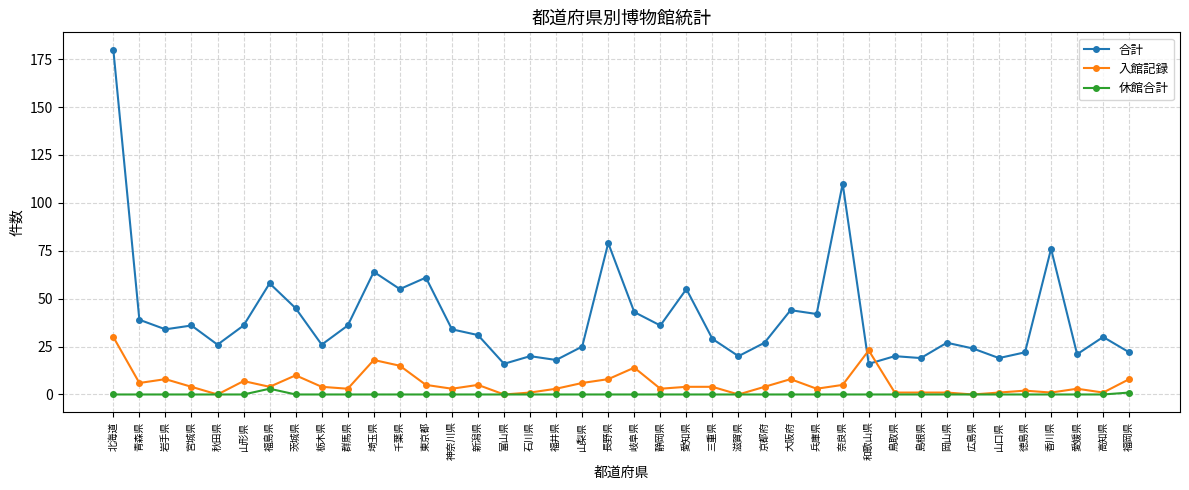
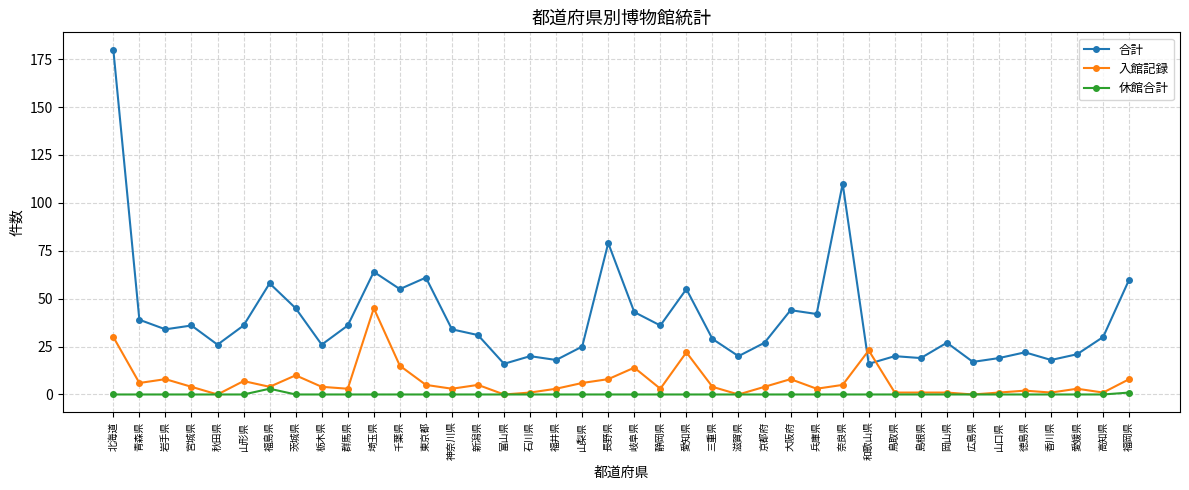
  {
    "合計": {
      "北海道": 180,
      "青森県": 39,
      "岩手県": 34,
      "宮城県": 36,
      "秋田県": 26,
      "山形県": 36,
      "福島県": 58,
      "茨城県": 45,
      "栃木県": 26,
      "群馬県": 36,
      "埼玉県": 64,
      "千葉県": 55,
      "東京都": 61,
      "神奈川県": 34,
      "新潟県": 31,
      "富山県": 16,
      "石川県": 20,
      "福井県": 18,
      "山梨県": 25,
      "長野県": 79,
      "岐阜県": 43,
      "静岡県": 36,
      "愛知県": 55,
      "三重県": 29,
      "滋賀県": 20,
      "京都府": 27,
      "大阪府": 44,
      "兵庫県": 42,
      "奈良県": 110,
      "和歌山県": 16,
      "鳥取県": 20,
      "島根県": 19,
      "岡山県": 27,
-     "広島県": 24,
+     "広島県": 17,
      "山口県": 19,
      "徳島県": 22,
-     "香川県": 76,
+     "香川県": 18,
      "愛媛県": 21,
      "高知県": 30,
-     "福岡県": 22
+     "福岡県": 60
    },
    "入館記録": {
      "北海道": 30,
      "青森県": 6,
      "岩手県": 8,
      "宮城県": 4,
      "山形県": 7,
      "茨城県": 10,
      "栃木県": 4,
      "群馬県": 3,
-     "埼玉県": 18,
+     "埼玉県": 45,
      "千葉県": 15,
      "東京都": 5,
      "神奈川県": 3,
      "新潟県": 5,
      "福井県": 3,
      "山梨県": 6,
      "長野県": 8,
      "岐阜県": 14,
      "静岡県": 3,
-     "愛知県": 4,
+     "愛知県": 22,
      "三重県": 4,
      "京都府": 4,
      "大阪府": 8,
      "兵庫県": 3,
      "奈良県": 5,
      "和歌山県": 23,
      "徳島県": 2,
      "愛媛県": 3,
      "福岡県": 8
    },
    "休館合計": {
      "北海道": 0,
      "青森県": 0,
      "岩手県": 0,
      "宮城県": 0,
      "山形県": 0,
      "茨城県": 0,
      "栃木県": 0,
      "群馬県": 0,
      "埼玉県": 0,
      "千葉県": 0,
      "東京都": 0,
      "神奈川県": 0,
      "新潟県": 0,
      "福井県": 0,
      "山梨県": 0,
      "長野県": 0,
      "岐阜県": 0,
      "静岡県": 0,
      "愛知県": 0,
      "三重県": 0,
      "京都府": 0,
      "大阪府": 0,
      "兵庫県": 0,
      "奈良県": 0,
      "和歌山県": 0,
      "徳島県": 0,
      "愛媛県": 0,
      "福岡県": 1
    }
  }
